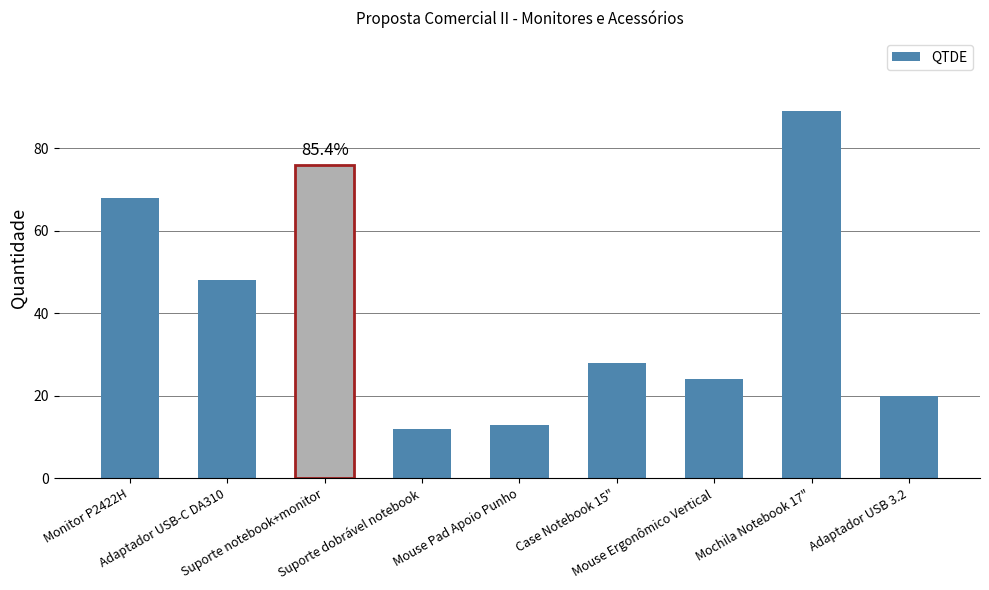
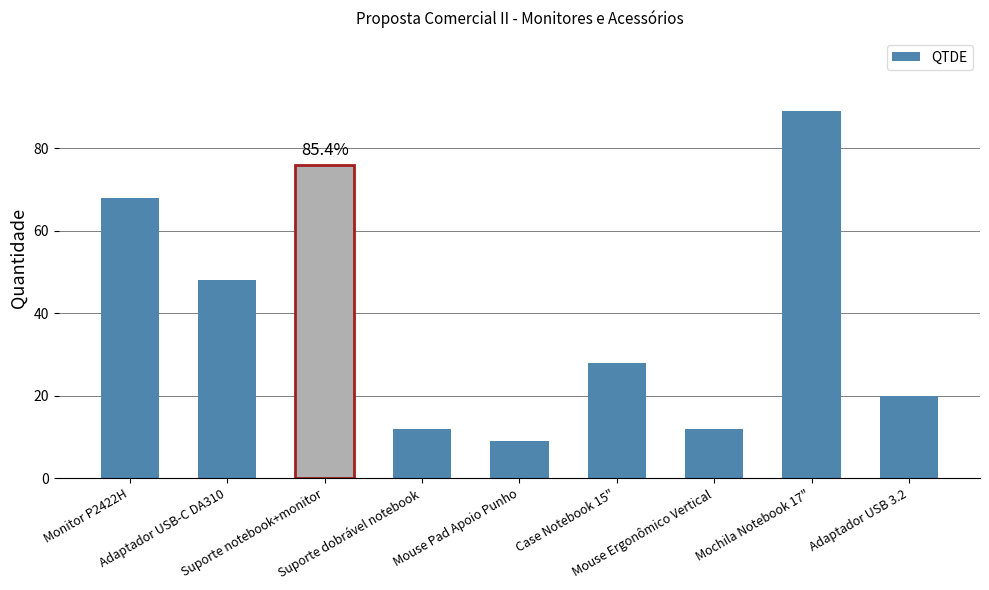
  {
    "Monitor P2422H": 68,
    "Adaptador USB-C DA310": 48,
    "Suporte dobrável notebook": 12,
-   "Mouse Pad Apoio Punho": 13,
+   "Mouse Pad Apoio Punho": 9,
    "Case Notebook 15\"": 28,
-   "Mouse Ergonômico Vertical": 24,
+   "Mouse Ergonômico Vertical": 12,
    "Mochila Notebook 17\"": 89,
    "Adaptador USB 3.2": 20
  }
